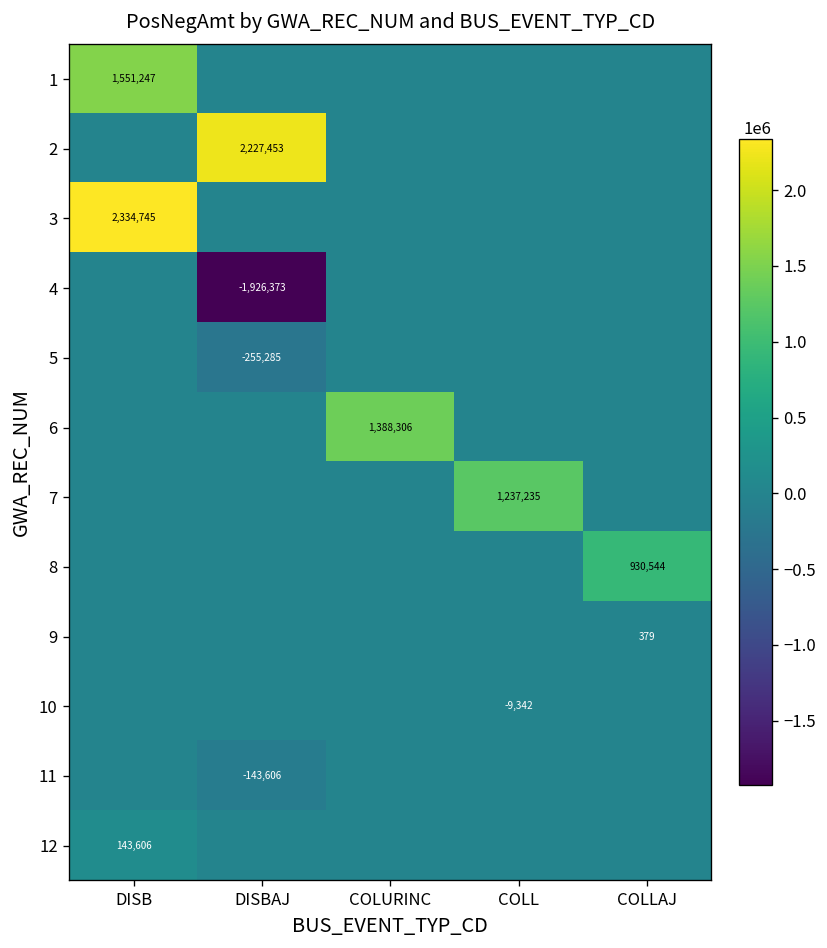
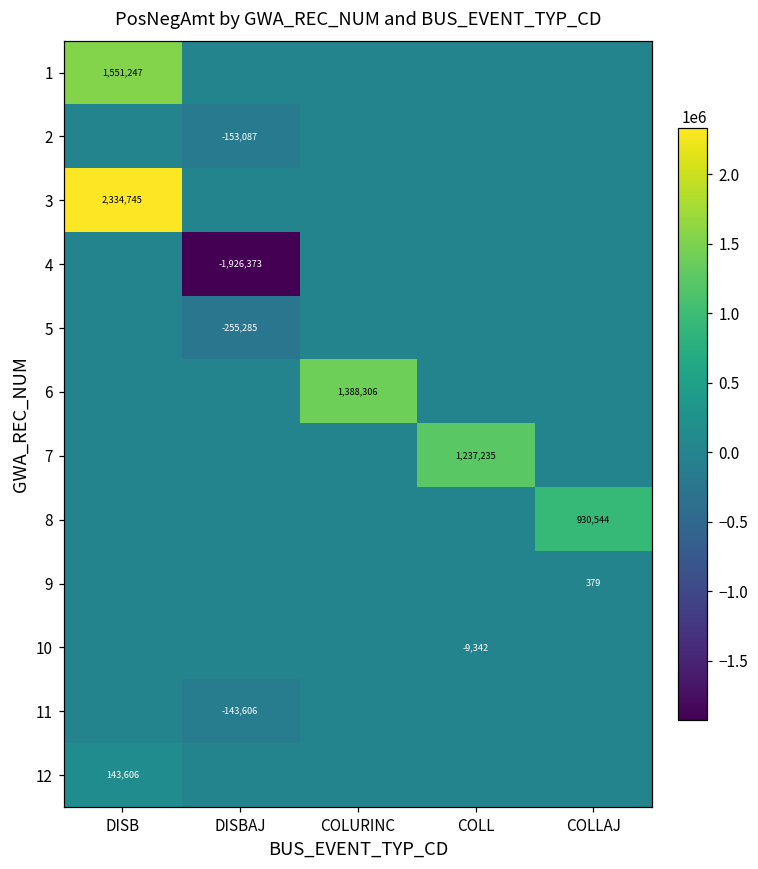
  {
    "1": {
      "DISB": "1,551,247"
    },
    "2": {
-     "DISBAJ": "2,227,453"
+     "DISBAJ": "-153,087"
    },
    "3": {
      "DISB": "2,334,745"
    },
    "4": {
      "DISBAJ": "-1,926,373"
    },
    "5": {
      "DISBAJ": "-255,285"
    },
    "6": {
      "COLURINC": "1,388,306"
    },
    "7": {
      "COLL": "1,237,235"
    },
    "8": {
      "COLLAJ": "930,544"
    },
    "9": {
      "COLLAJ": "379"
    },
    "10": {
      "COLL": "-9,342"
    },
    "11": {
      "DISBAJ": "-143,606"
    },
    "12": {
      "DISB": "143,606"
    }
  }
